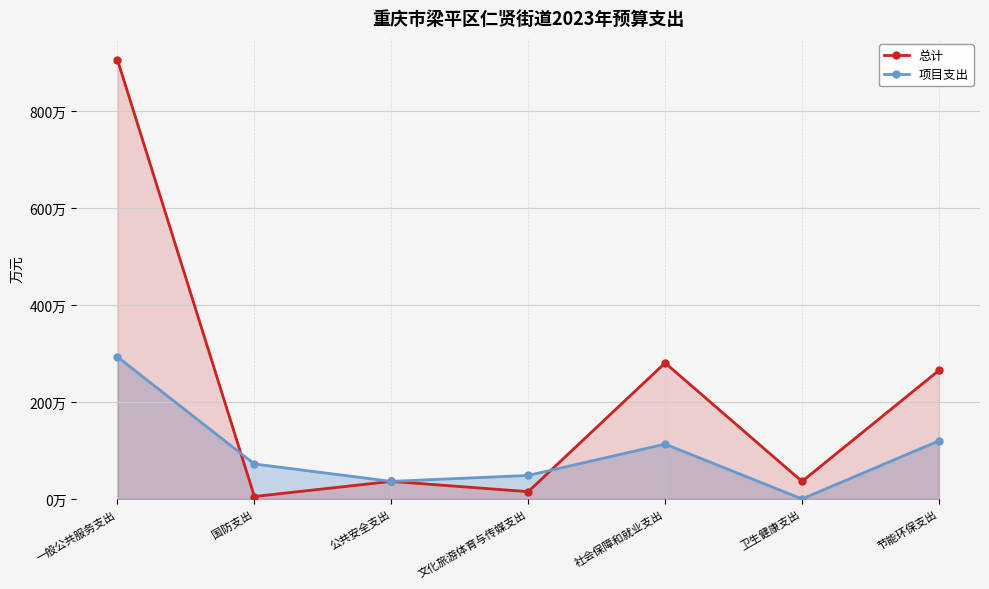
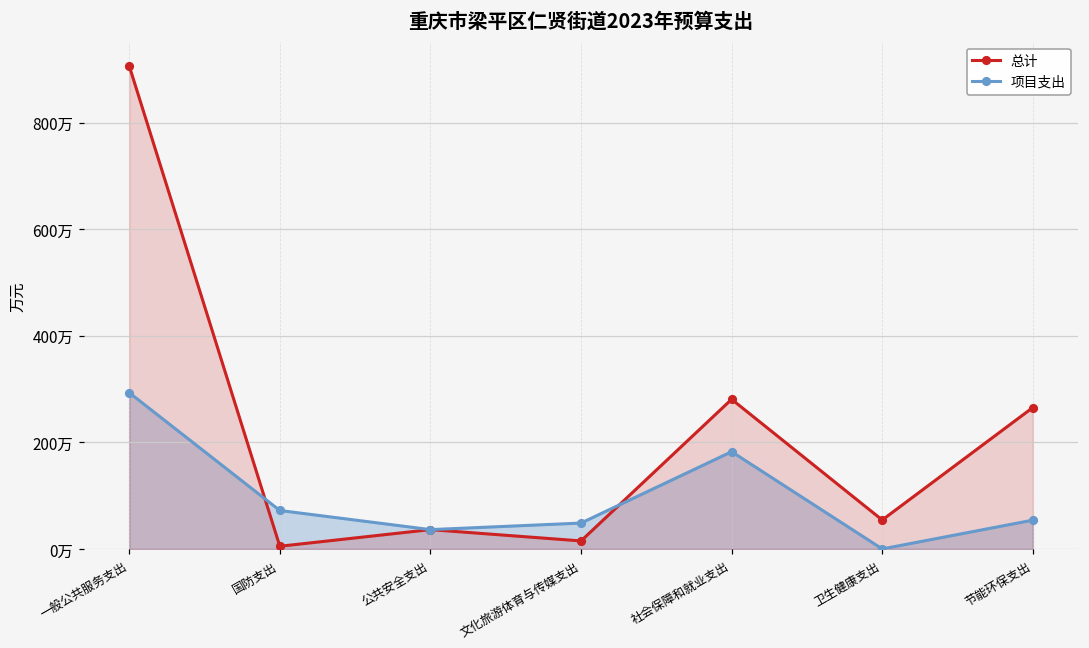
  {
    "总计": {
      "一般公共服务支出": "910万",
      "国防支出": "10万",
      "文化旅游体育与传媒支出": "20万",
      "社会保障和就业支出": "280万",
-     "卫生健康支出": "40万",
+     "卫生健康支出": "50万",
      "节能环保支出": "270万"
    },
    "项目支出": {
      "一般公共服务支出": "290万",
      "国防支出": "70万",
      "文化旅游体育与传媒支出": "50万",
-     "社会保障和就业支出": "110万",
+     "社会保障和就业支出": "180万",
      "卫生健康支出": "0万",
-     "节能环保支出": "120万"
+     "节能环保支出": "50万"
    }
  }
